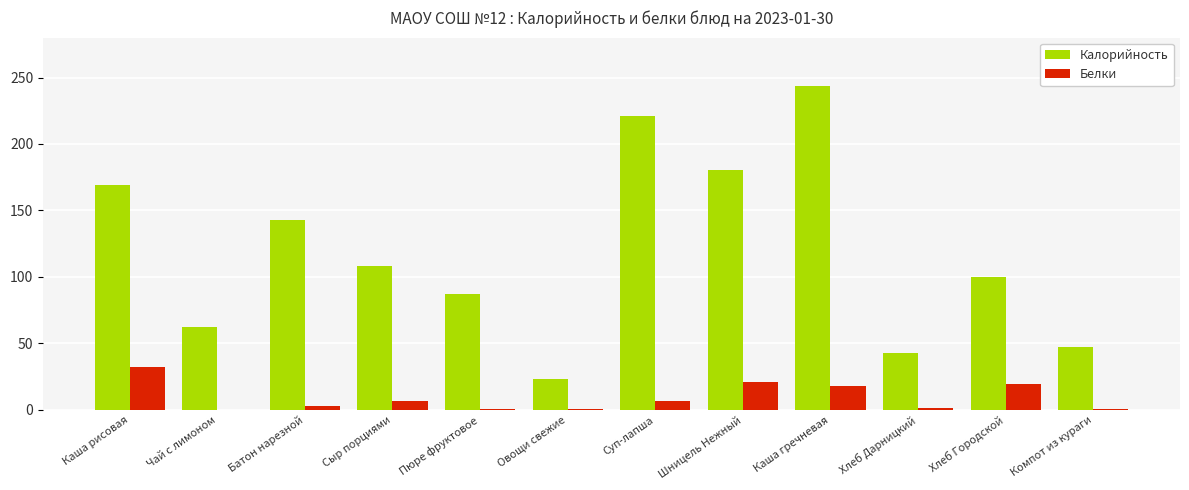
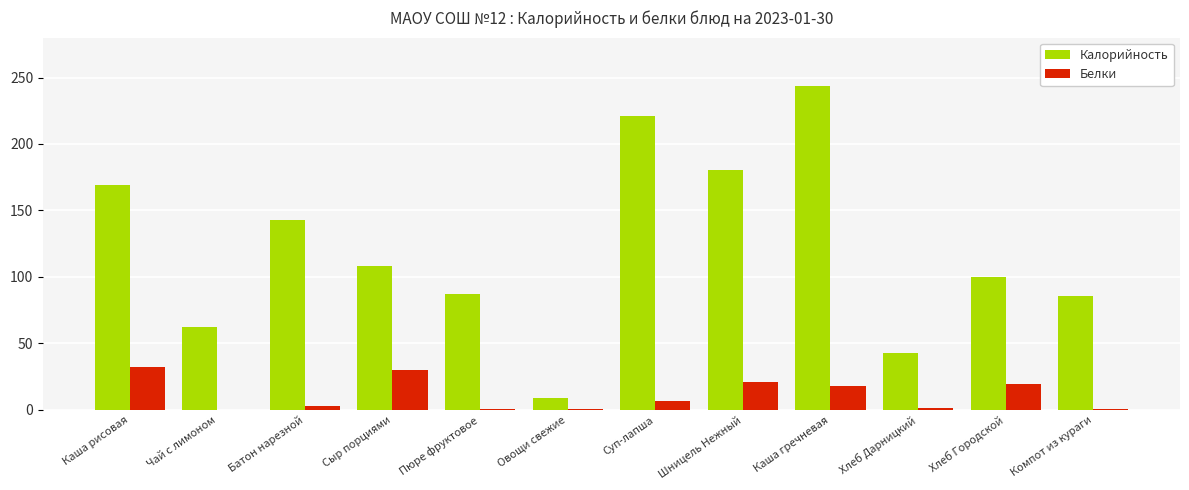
  {
    "Калорийность": {
      "Каша рисовая": 169,
      "Чай с лимоном": 62,
      "Батон нарезной": 143,
      "Сыр порциями": 108,
      "Пюре фруктовое": 87,
-     "Овощи свежие": 23,
+     "Овощи свежие": 9,
      "Суп-лапша": 221,
      "Шницель Нежный": 181,
      "Каша гречневая": 244,
      "Хлеб Дарницкий": 43,
      "Хлеб Городской": 100,
-     "Компот из кураги": 48
+     "Компот из кураги": 86
    },
    "Белки": {
      "Каша рисовая": 33,
      "Батон нарезной": 3,
-     "Сыр порциями": 7,
+     "Сыр порциями": 30,
      "Суп-лапша": 6,
      "Шницель Нежный": 21,
      "Каша гречневая": 18,
      "Хлеб Городской": 19
    }
  }
